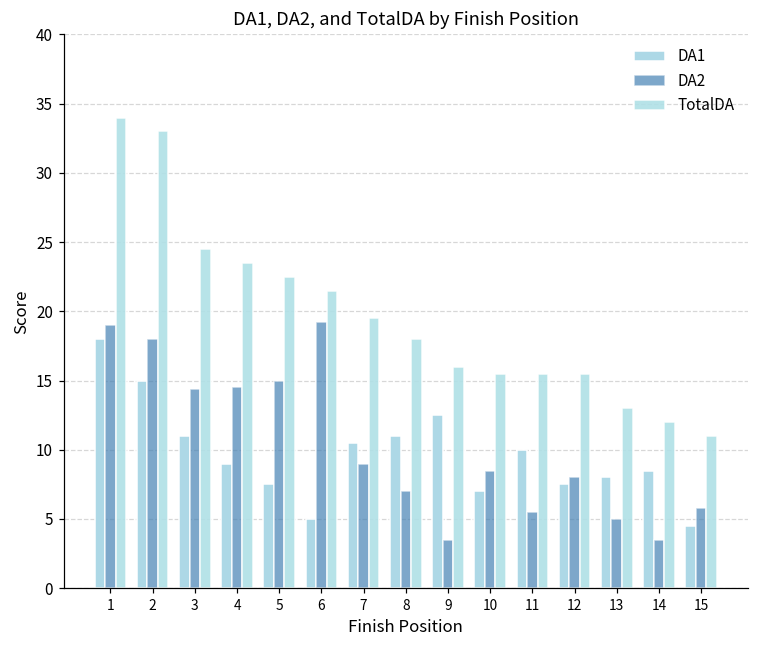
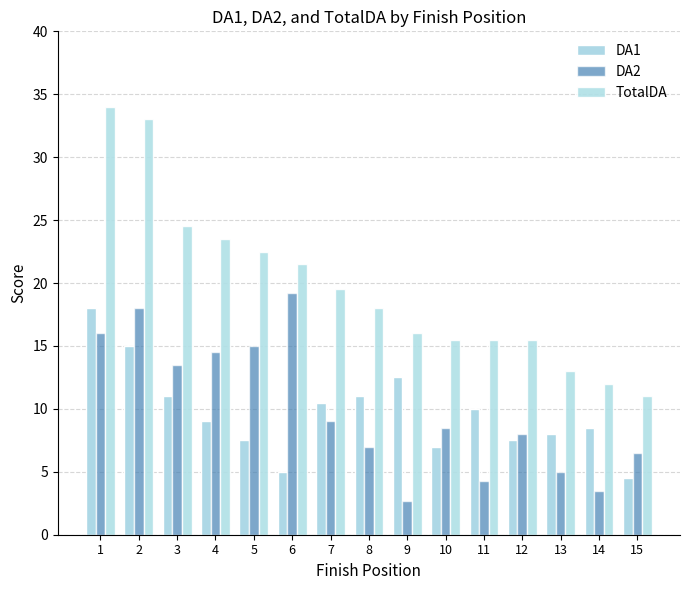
  {
    "DA2": {
-     "1": 19,
+     "1": 16,
      "2": 18.0,
-     "3": 14.4,
+     "3": 13.5,
      "4": 14.5,
      "5": 15.0,
      "6": 19.2,
      "7": 9.0,
      "8": 7.0,
-     "9": 3.5,
+     "9": 2.7,
      "10": 8.5,
-     "11": 5.5,
+     "11": 4.3,
      "12": 8.0,
      "13": 5.0,
      "14": 3.5,
-     "15": 5.8
+     "15": 6.5
    }
  }
